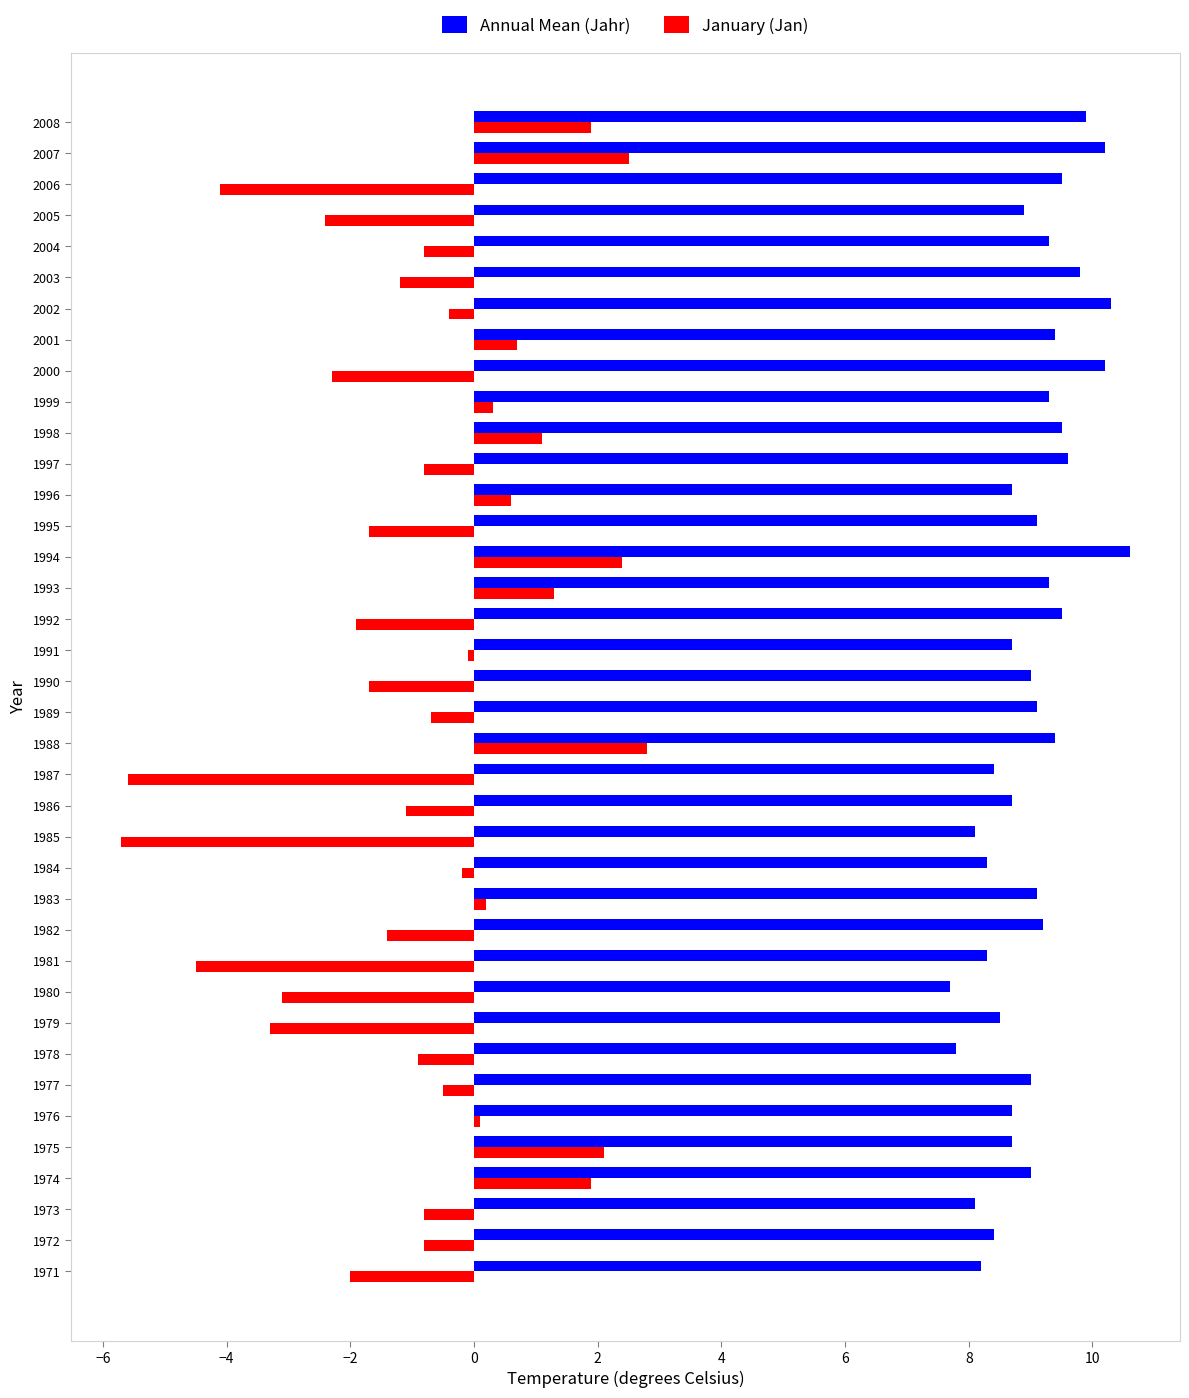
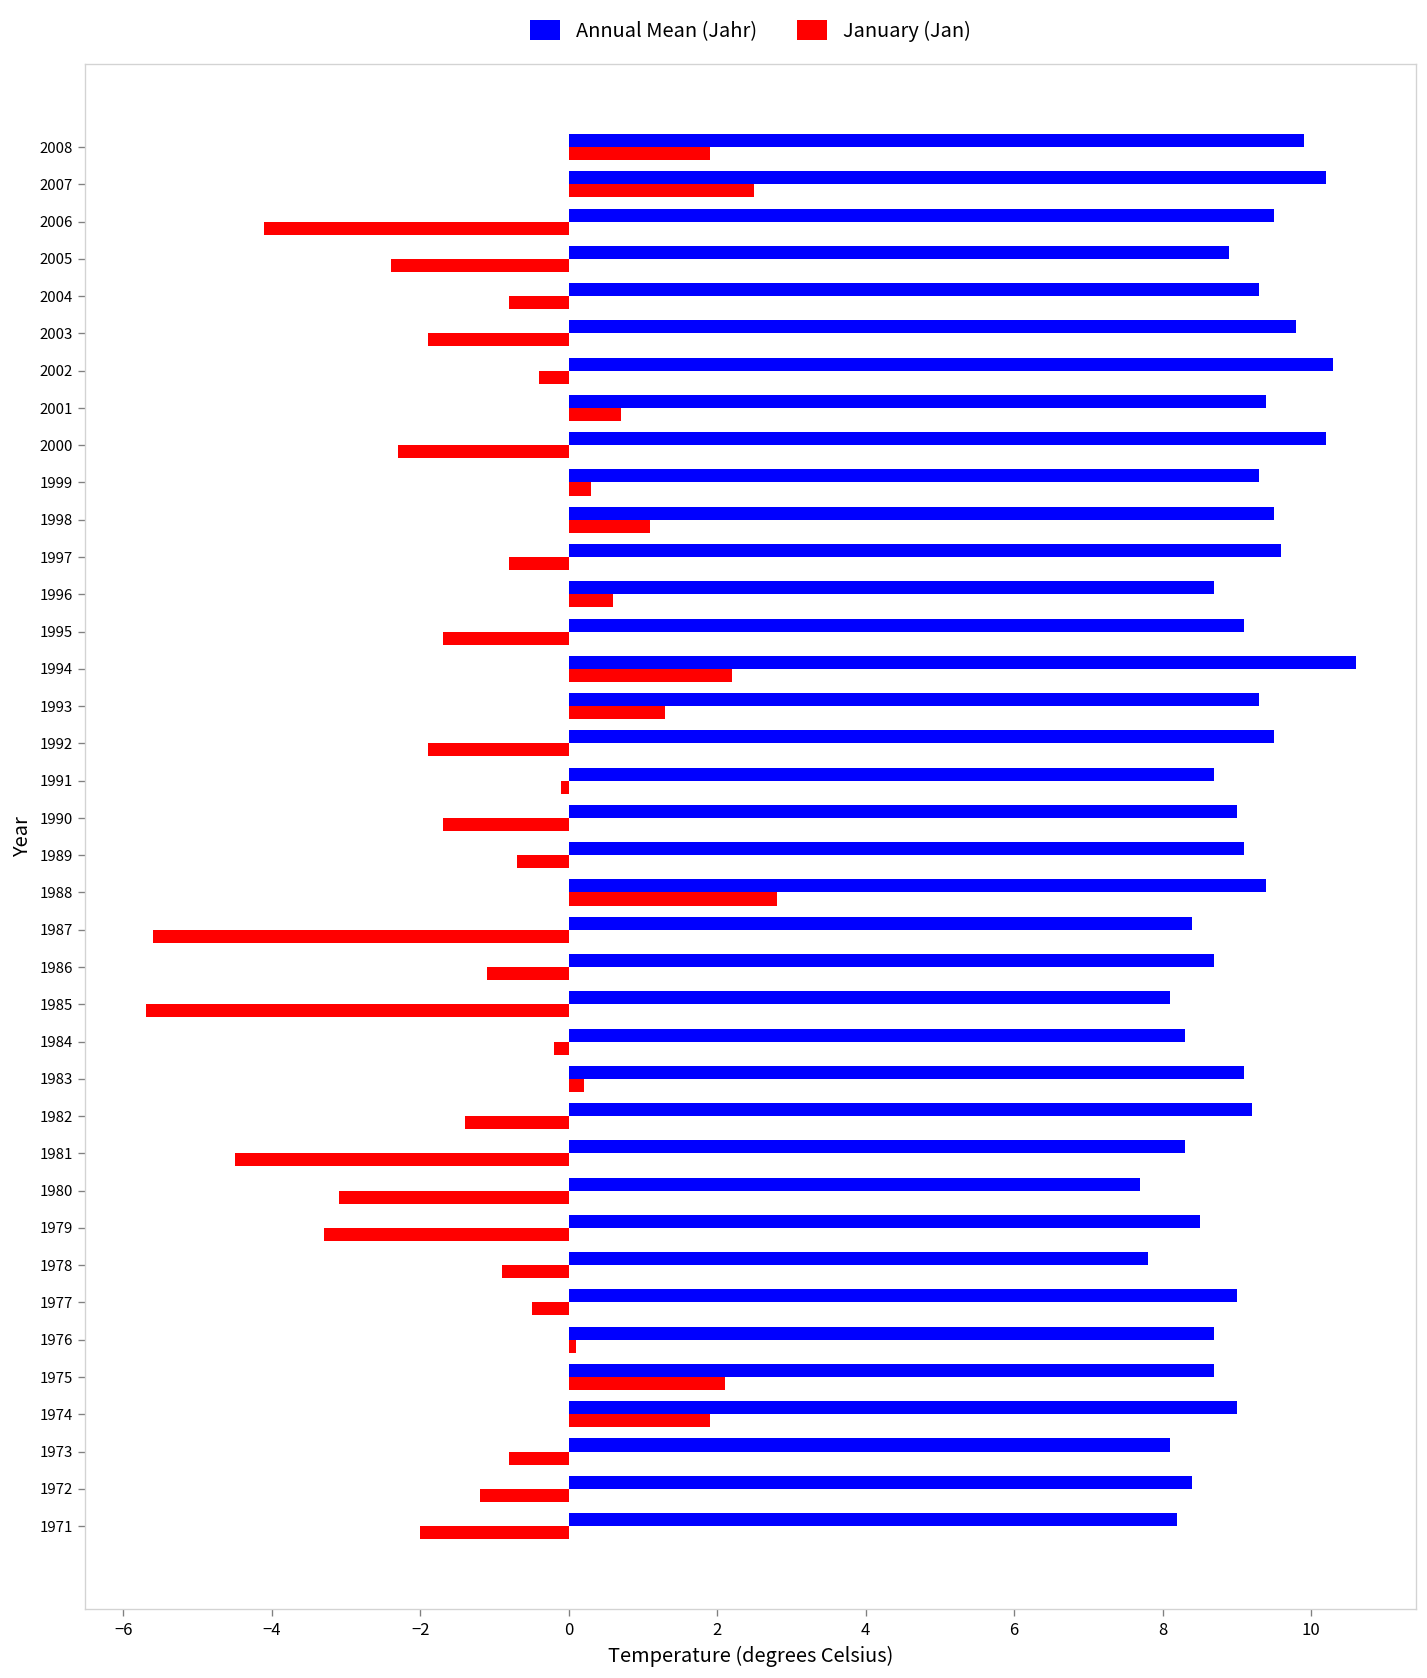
  {
    "Annual Mean (Jahr)": {
      "2008": 9.9,
      "2007": 10.2,
      "2006": 9.5,
      "2005": 8.9,
      "2004": 9.3,
      "2003": 9.8,
      "2002": 10.3,
      "2001": 9.4,
      "2000": 10.2,
      "1999": 9.3,
      "1998": 9.5,
      "1997": 9.6,
      "1996": 8.7,
      "1995": 9.1,
      "1994": 10.6,
      "1993": 9.3,
      "1992": 9.5,
      "1991": 8.7,
      "1990": 9.0,
      "1989": 9.1,
      "1988": 9.4,
      "1987": 8.4,
      "1986": 8.7,
      "1985": 8.1,
      "1984": 8.3,
      "1983": 9.1,
      "1982": 9.2,
      "1981": 8.3,
      "1980": 7.7,
      "1979": 8.5,
      "1978": 7.8,
      "1977": 9.0,
      "1976": 8.7,
      "1975": 8.7,
      "1974": 9.0,
      "1973": 8.1,
      "1972": 8.4,
      "1971": 8.2
    },
    "January (Jan)": {
      "2008": 1.9,
      "2007": 2.5,
      "2006": -4.1,
      "2005": -2.4,
      "2004": -0.8,
-     "2003": -1.2,
+     "2003": -1.9,
      "2002": -0.4,
      "2001": 0.7,
      "2000": -2.3,
      "1999": 0.3,
      "1998": 1.1,
      "1997": -0.8,
      "1996": 0.6,
      "1995": -1.7,
-     "1994": 2.4,
+     "1994": 2.2,
      "1993": 1.3,
      "1992": -1.9,
      "1991": -0.1,
      "1990": -1.7,
      "1989": -0.7,
      "1988": 2.8,
      "1987": -5.6,
      "1986": -1.1,
      "1985": -5.7,
      "1984": -0.2,
      "1983": 0.2,
      "1982": -1.4,
      "1981": -4.5,
      "1980": -3.1,
      "1979": -3.3,
      "1978": -0.9,
      "1977": -0.5,
      "1976": 0.1,
      "1975": 2.1,
      "1974": 1.9,
      "1973": -0.8,
-     "1972": -0.8,
+     "1972": -1.2,
      "1971": -2.0
    }
  }
